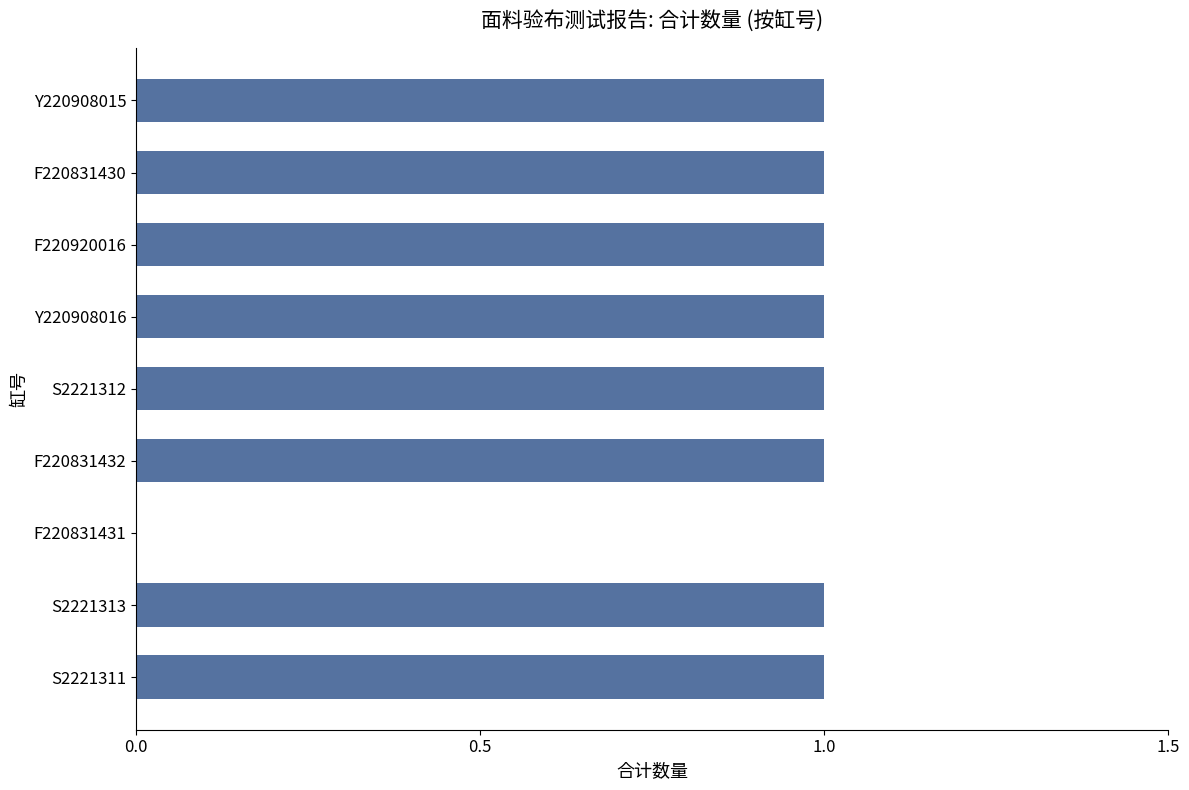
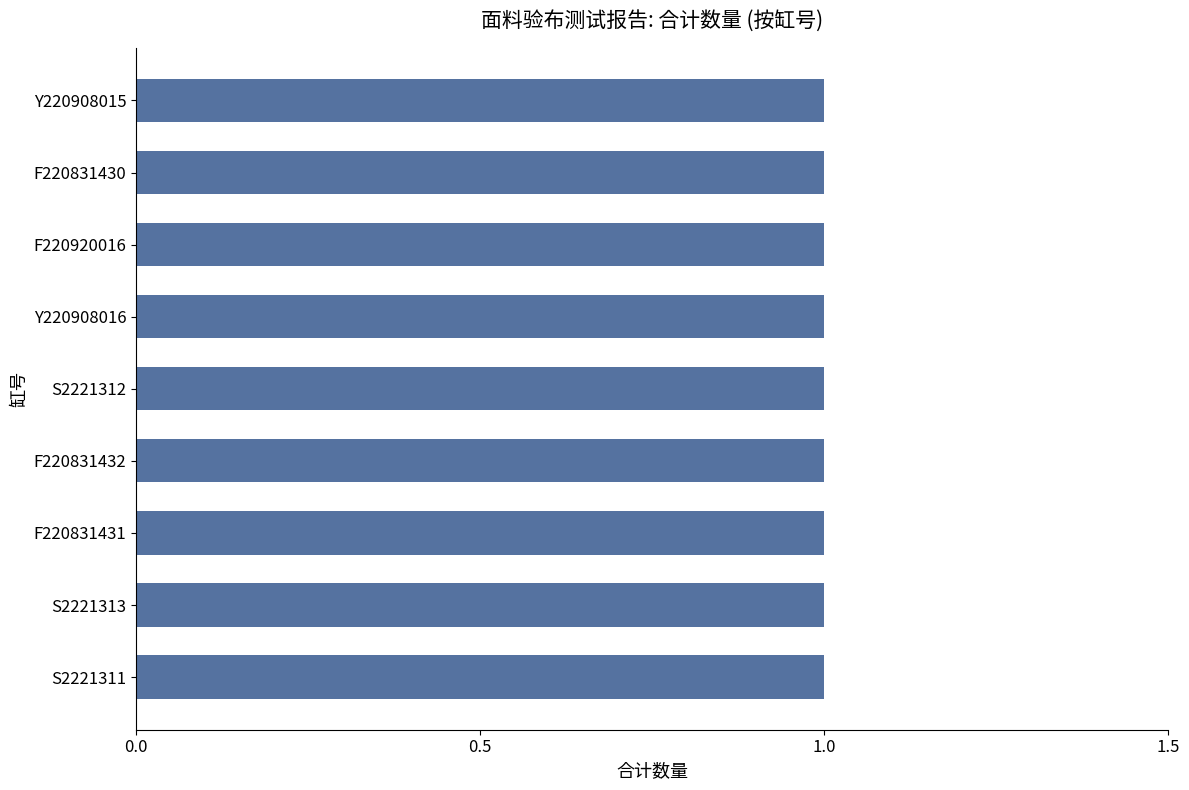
  {
    "Y220908015": 1,
    "F220831430": 1,
    "F220920016": 1,
    "Y220908016": 1,
    "S2221312": 1,
    "F220831432": 1,
-   "F220831431": 0,
+   "F220831431": 1,
    "S2221313": 1,
    "S2221311": 1
  }
